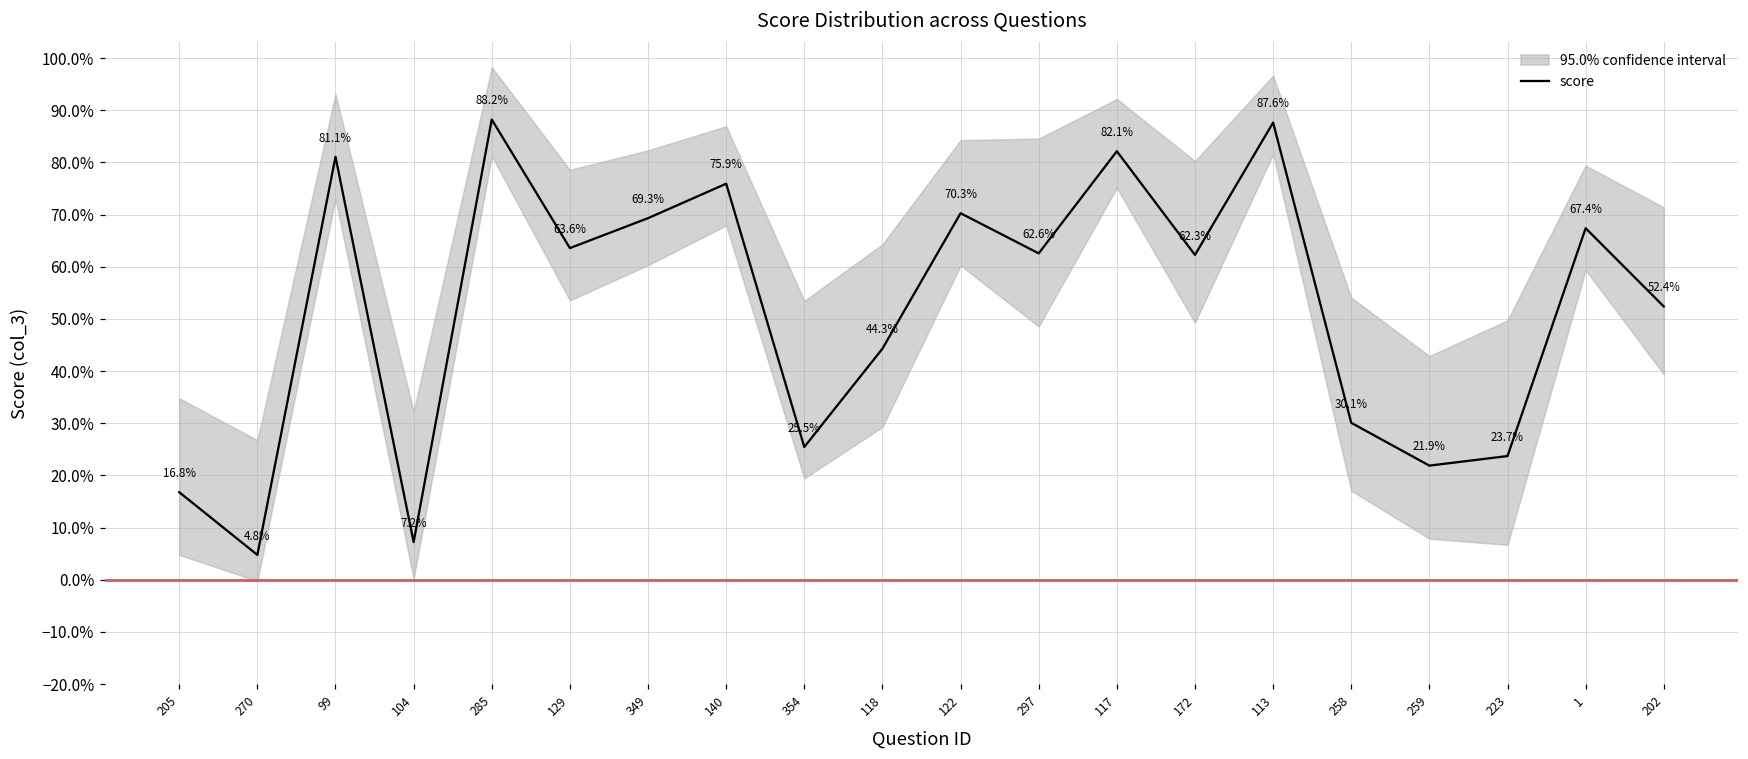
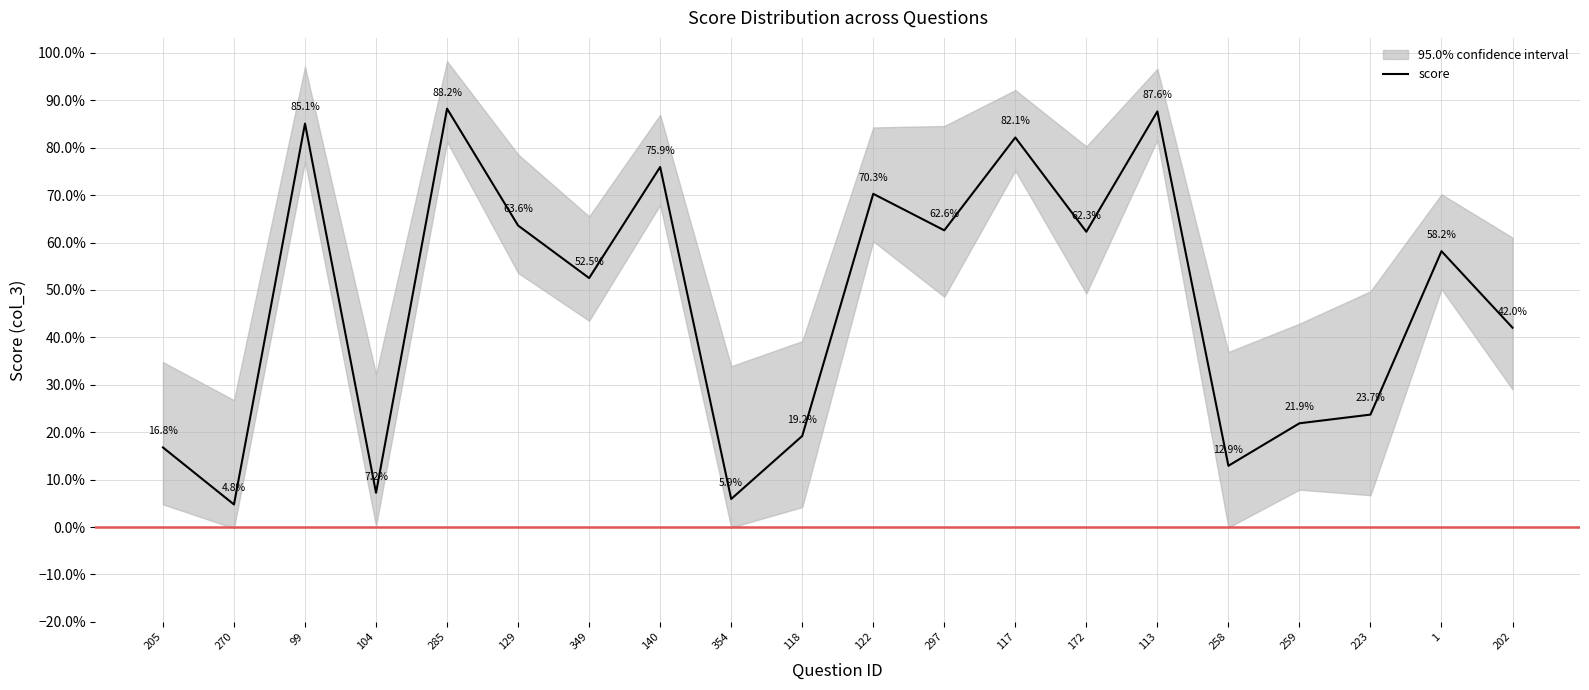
  {
    "score": {
      "205": "16.8%",
      "270": "4.8%",
-     "99": "81.1%",
+     "99": "85.1%",
      "104": "7.2%",
      "285": "88.2%",
      "129": "63.6%",
-     "349": "69.3%",
+     "349": "52.5%",
      "140": "75.9%",
-     "354": "25.5%",
-     "118": "44.3%",
+     "354": "5.9%",
+     "118": "19.2%",
      "122": "70.3%",
      "297": "62.6%",
      "117": "82.1%",
      "172": "62.3%",
      "113": "87.6%",
-     "258": "30.1%",
+     "258": "12.9%",
      "259": "21.9%",
      "223": "23.7%",
-     "1": "67.4%",
-     "202": "52.4%"
+     "1": "58.2%",
+     "202": "42.0%"
    }
  }
